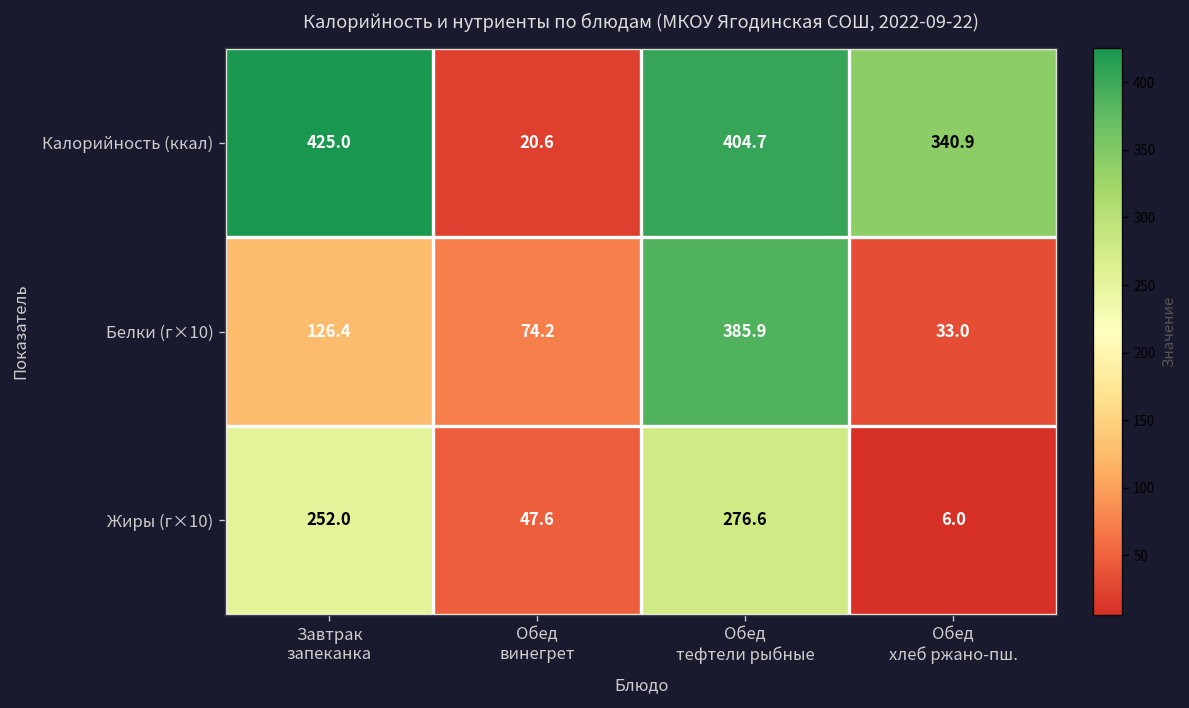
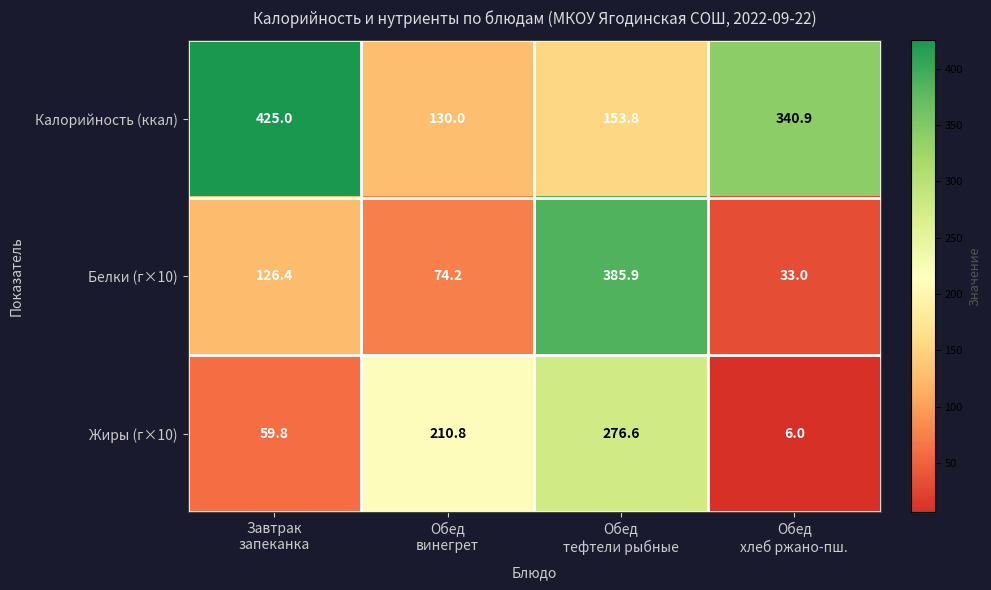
  {
    "Калорийность (ккал)": {
      "Завтрак запеканка": 425.0,
-     "Обед винегрет": 20.6,
-     "Обед тефтели рыбные": 404.7,
+     "Обед винегрет": 130.0,
+     "Обед тефтели рыбные": 153.8,
      "Обед хлеб ржано-пш.": 340.9
    },
    "Белки (г×10)": {
      "Завтрак запеканка": 126.4,
      "Обед винегрет": 74.2,
      "Обед тефтели рыбные": 385.9,
      "Обед хлеб ржано-пш.": 33.0
    },
    "Жиры (г×10)": {
-     "Завтрак запеканка": 252.0,
-     "Обед винегрет": 47.6,
+     "Завтрак запеканка": 59.8,
+     "Обед винегрет": 210.8,
      "Обед тефтели рыбные": 276.6,
      "Обед хлеб ржано-пш.": 6.0
    }
  }
